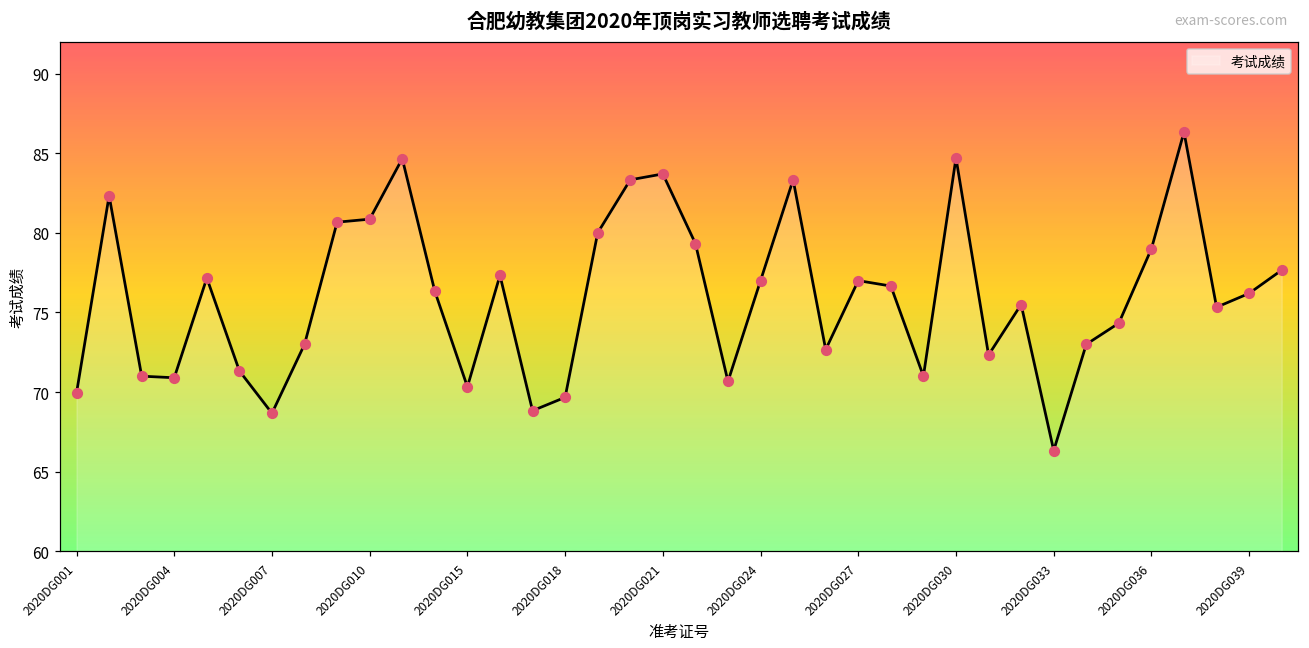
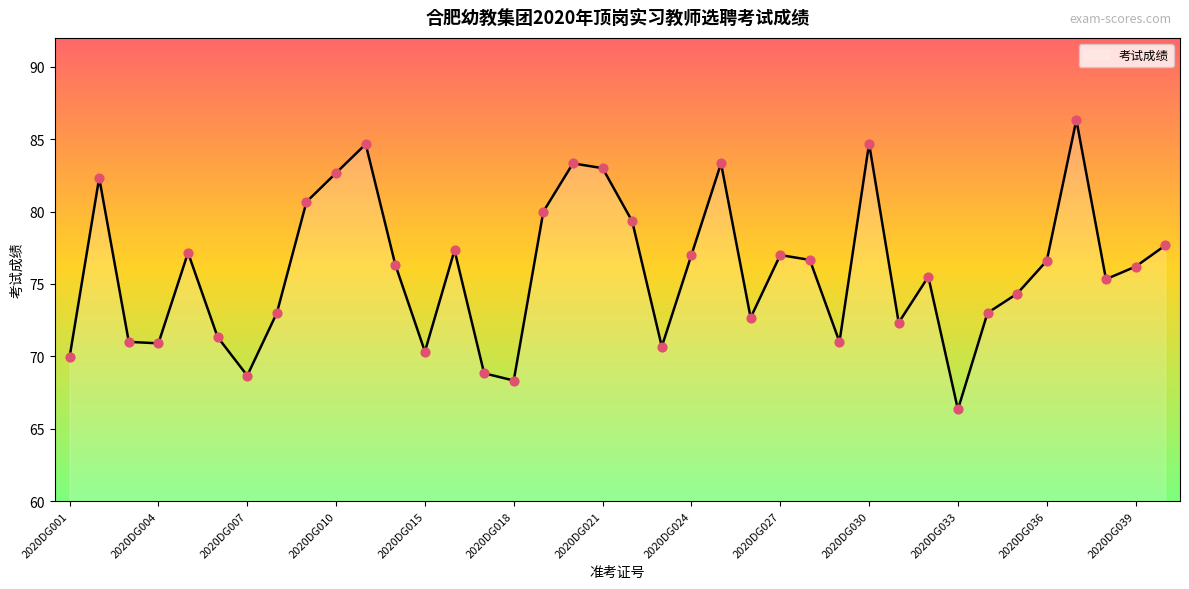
  {
    "2020DG001": 70.0,
    "2020DG004": 70.9,
    "2020DG007": 68.7,
-   "2020DG010": 80.9,
+   "2020DG010": 82.7,
    "2020DG015": 70.3,
-   "2020DG018": 69.7,
-   "2020DG021": 83.7,
+   "2020DG018": 68.3,
+   "2020DG021": 83.0,
    "2020DG024": 77.0,
    "2020DG027": 77.0,
    "2020DG030": 84.7,
    "2020DG033": 66.3,
-   "2020DG036": 79.0,
+   "2020DG036": 76.6,
    "2020DG039": 76.2
  }
